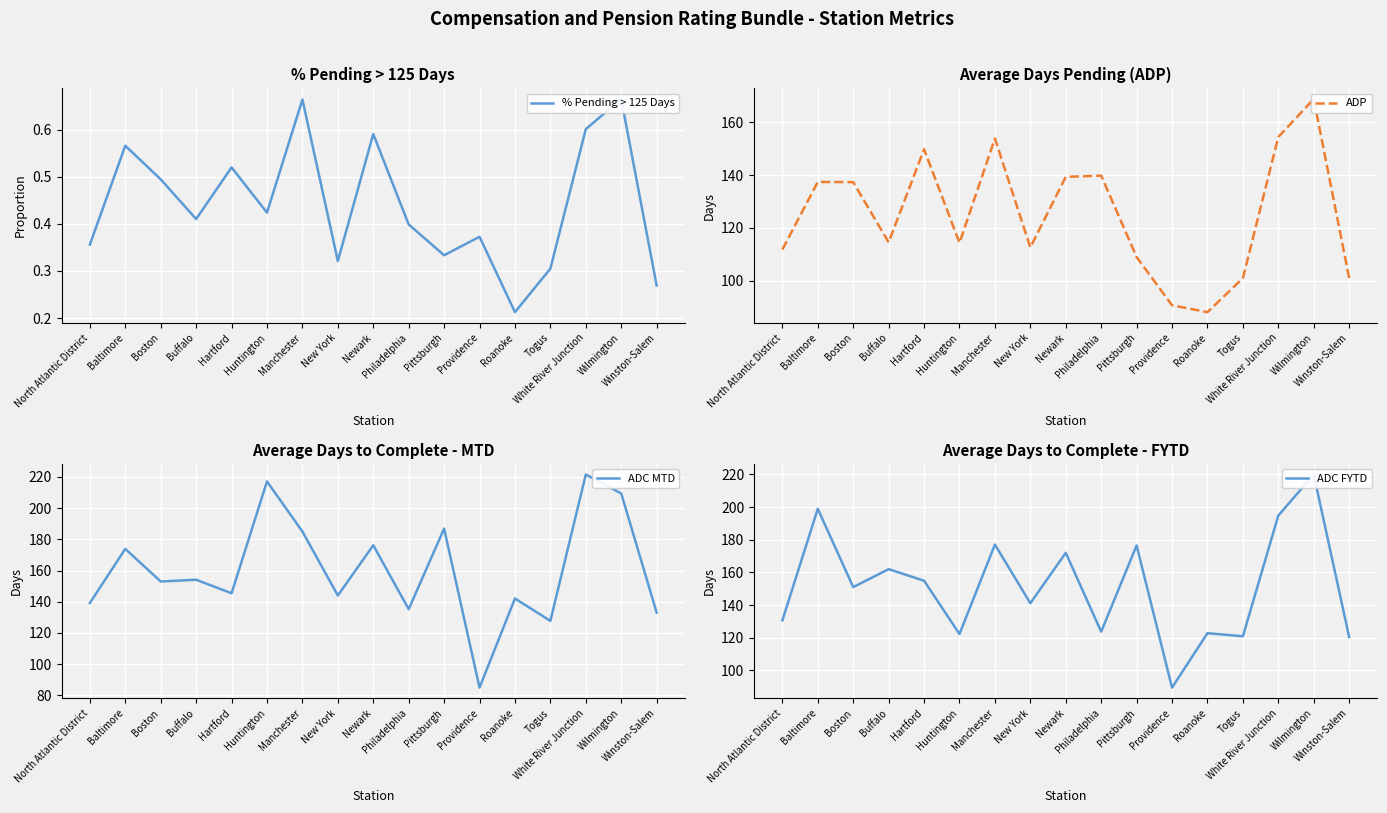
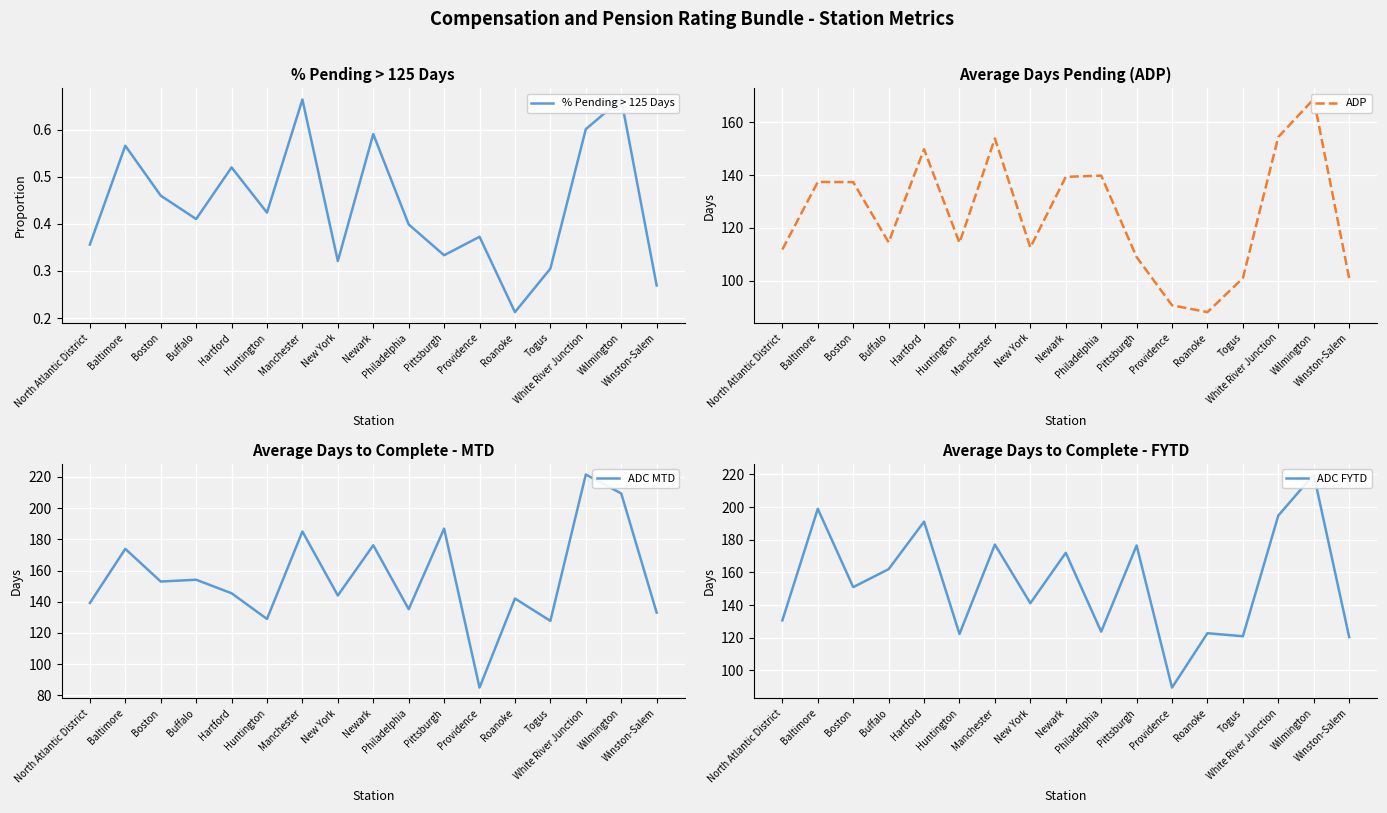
  {
    "% Pending > 125 Days": {
      "North Atlantic District": 0.36,
      "Baltimore": 0.57,
-     "Boston": 0.49,
+     "Boston": 0.46,
      "Buffalo": 0.41,
      "Hartford": 0.52,
      "Huntington": 0.42,
      "Manchester": 0.66,
      "New York": 0.32,
      "Newark": 0.59,
      "Philadelphia": 0.40,
      "Pittsburgh": 0.33,
      "Providence": 0.37,
      "Roanoke": 0.21,
      "Togus": 0.30,
      "White River Junction": 0.60,
      "Winston-Salem": 0.27
    },
    "Average Days Pending (ADP)": {
      "North Atlantic District": 112,
      "Baltimore": 137,
      "Boston": 137,
      "Buffalo": 114,
      "Hartford": 150,
      "Huntington": 114,
      "Manchester": 154,
      "New York": 113,
      "Newark": 139,
      "Philadelphia": 140,
      "Pittsburgh": 109,
      "Providence": 91,
      "Roanoke": 88,
      "Togus": 101,
      "White River Junction": 154,
      "Winston-Salem": 101
    },
    "Average Days to Complete - MTD": {
      "North Atlantic District": 139,
      "Baltimore": 174,
      "Boston": 153,
      "Buffalo": 154,
      "Hartford": 145,
-     "Huntington": 217,
+     "Huntington": 129,
      "Manchester": 185,
      "New York": 144,
      "Newark": 176,
      "Philadelphia": 135,
      "Pittsburgh": 187,
      "Providence": 85,
      "Roanoke": 142,
      "Togus": 128,
      "White River Junction": 222,
      "Wilmington": 209,
      "Winston-Salem": 133
    },
    "Average Days to Complete - FYTD": {
      "North Atlantic District": 131,
      "Baltimore": 199,
      "Boston": 151,
      "Buffalo": 162,
-     "Hartford": 155,
+     "Hartford": 191,
      "Huntington": 122,
      "Manchester": 177,
      "New York": 141,
      "Newark": 172,
      "Philadelphia": 124,
      "Pittsburgh": 177,
      "Providence": 89,
      "Roanoke": 123,
      "Togus": 121,
      "White River Junction": 195,
      "Winston-Salem": 120
    }
  }
